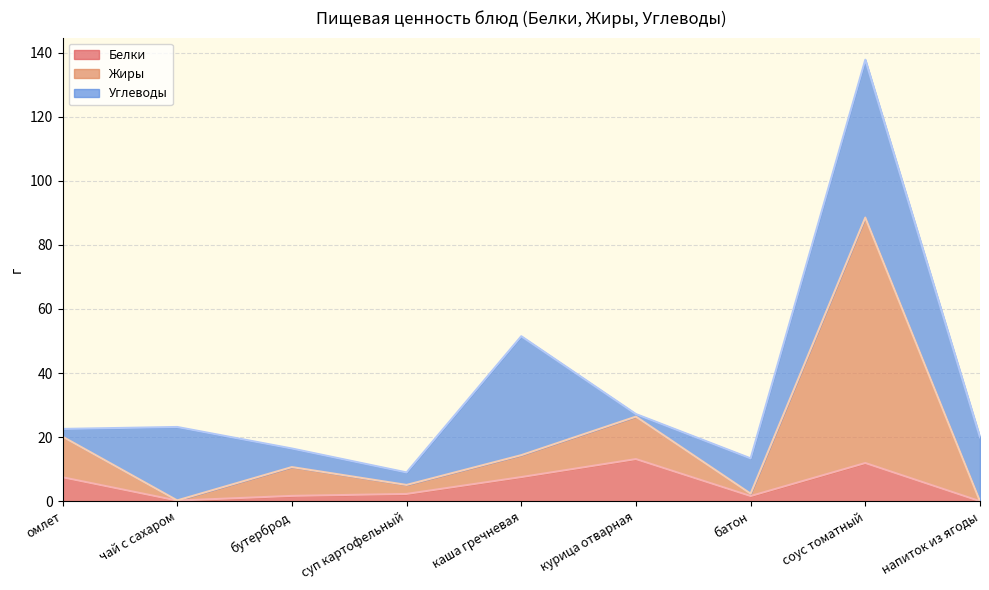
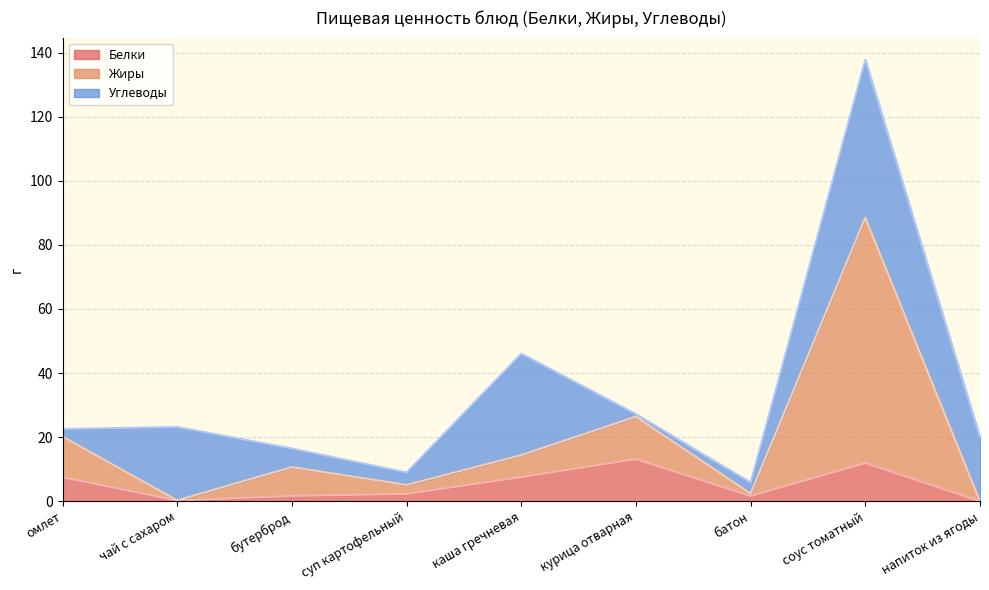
  {
    "Углеводы": {
      "омлет": 2,
      "чай с сахаром": 23,
      "бутерброд": 6,
      "суп картофельный": 4,
-     "каша гречневая": 37,
-     "батон": 11,
+     "каша гречневая": 32,
+     "батон": 3,
      "соус томатный": 49,
      "напиток из ягоды": 20
    }
  }
